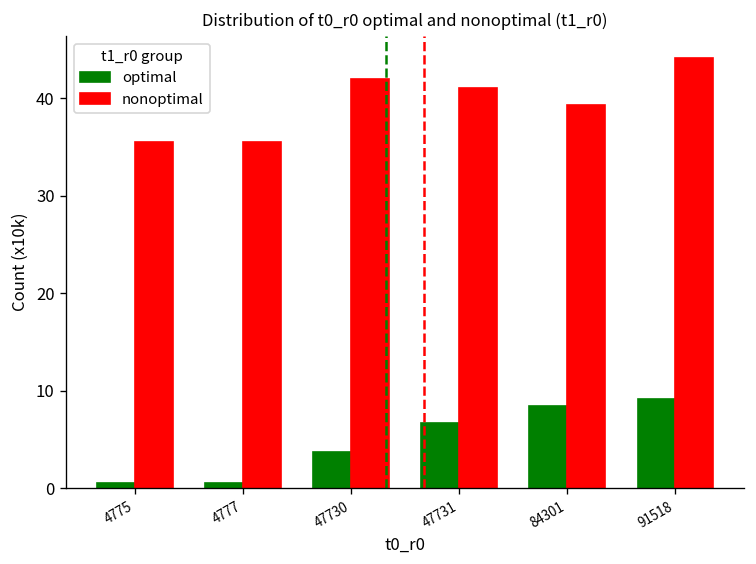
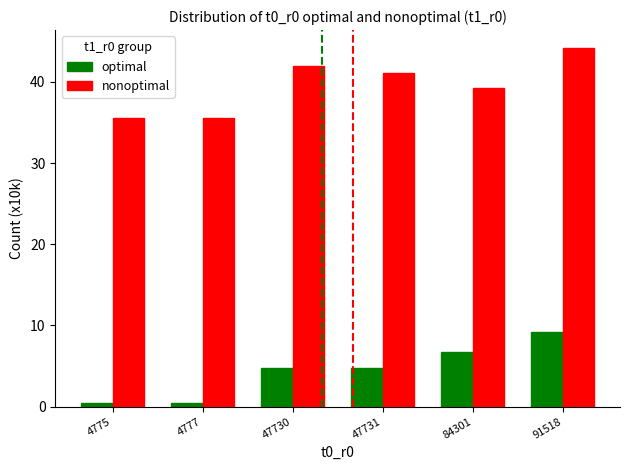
  {
    "optimal": {
      "4775": 0,
      "4777": 0,
-     "47730": 4,
-     "47731": 7,
-     "84301": 8,
+     "47730": 5,
+     "47731": 5,
+     "84301": 7,
      "91518": 9
    },
    "nonoptimal": {
      "4775": 35,
      "4777": 35,
      "47730": 42,
      "47731": 41,
      "84301": 39,
      "91518": 44
    }
  }
